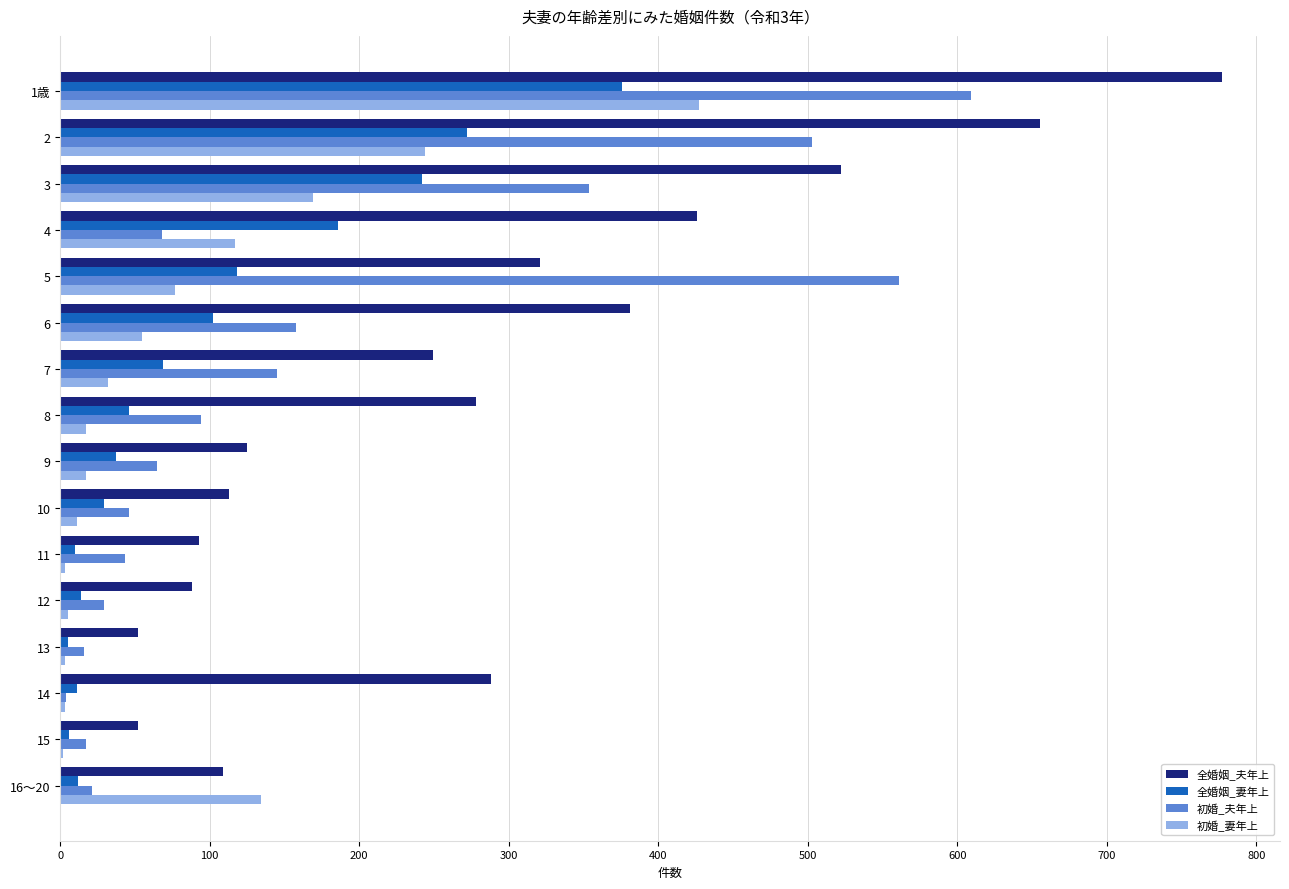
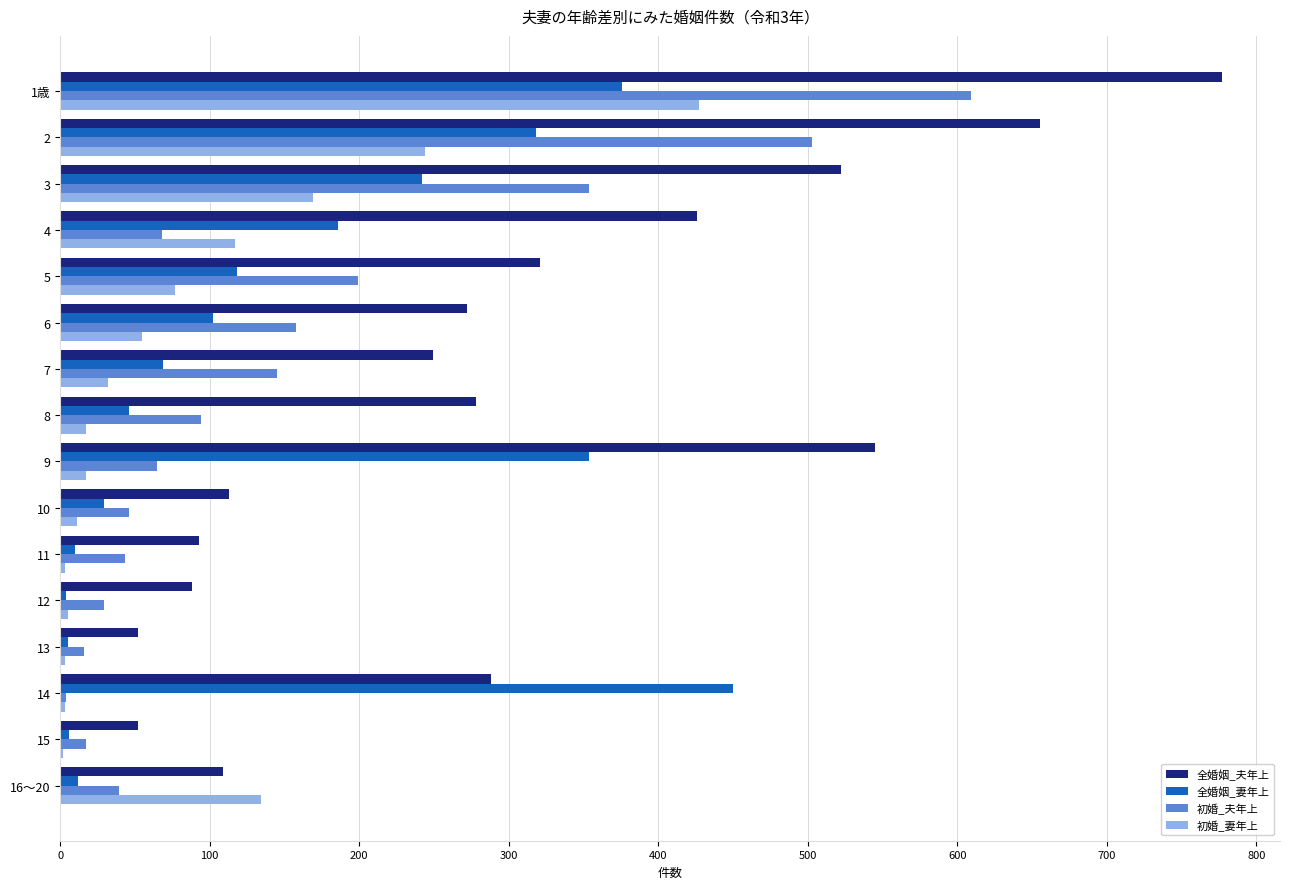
  {
    "全婚姻_夫年上": {
      "1歳": 777,
      "2": 655,
      "3": 522,
      "4": 426,
      "5": 321,
-     "6": 381,
+     "6": 272,
      "7": 249,
      "8": 278,
-     "9": 125,
+     "9": 545,
      "10": 113,
      "11": 93,
      "12": 88,
      "13": 52,
      "14": 288,
      "15": 52,
      "16～20": 109
    },
    "全婚姻_妻年上": {
      "1歳": 376,
-     "2": 272,
+     "2": 318,
      "3": 242,
      "4": 186,
      "5": 118,
      "6": 102,
      "7": 69,
      "8": 46,
-     "9": 37,
+     "9": 354,
      "10": 29,
      "11": 10,
-     "12": 14,
+     "12": 4,
      "13": 5,
-     "14": 11,
+     "14": 450,
      "15": 6,
      "16～20": 12
    },
    "初婚_夫年上": {
      "1歳": 609,
      "2": 503,
      "3": 354,
      "4": 68,
-     "5": 561,
+     "5": 199,
      "6": 158,
      "7": 145,
      "8": 94,
      "9": 65,
      "10": 46,
      "11": 43,
      "12": 29,
      "13": 16,
      "14": 4,
      "15": 17,
-     "16～20": 21
+     "16～20": 39
    },
    "初婚_妻年上": {
      "1歳": 427,
      "2": 244,
      "3": 169,
      "4": 117,
      "5": 77,
      "6": 55,
      "7": 32,
      "8": 17,
      "9": 17,
      "10": 11,
      "11": 3,
      "12": 5,
      "13": 3,
      "14": 3,
      "15": 2,
      "16～20": 134
    }
  }
